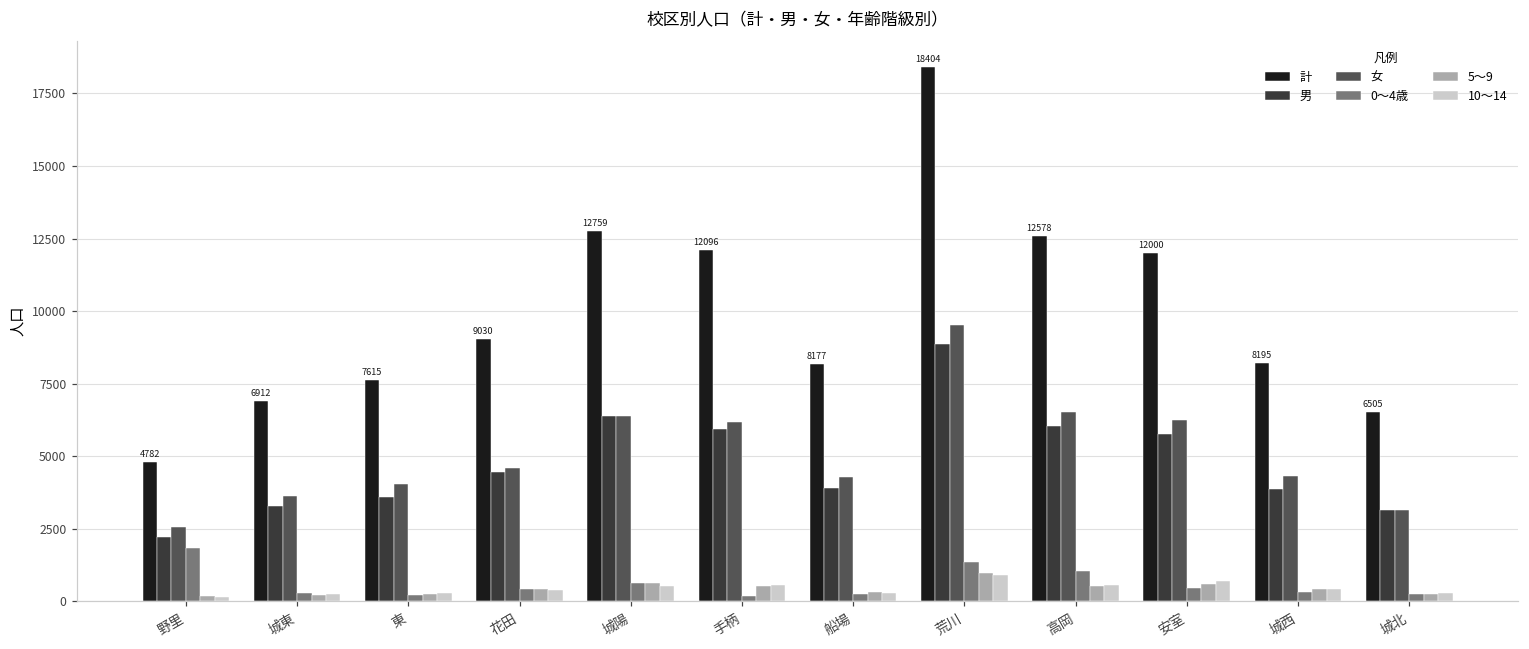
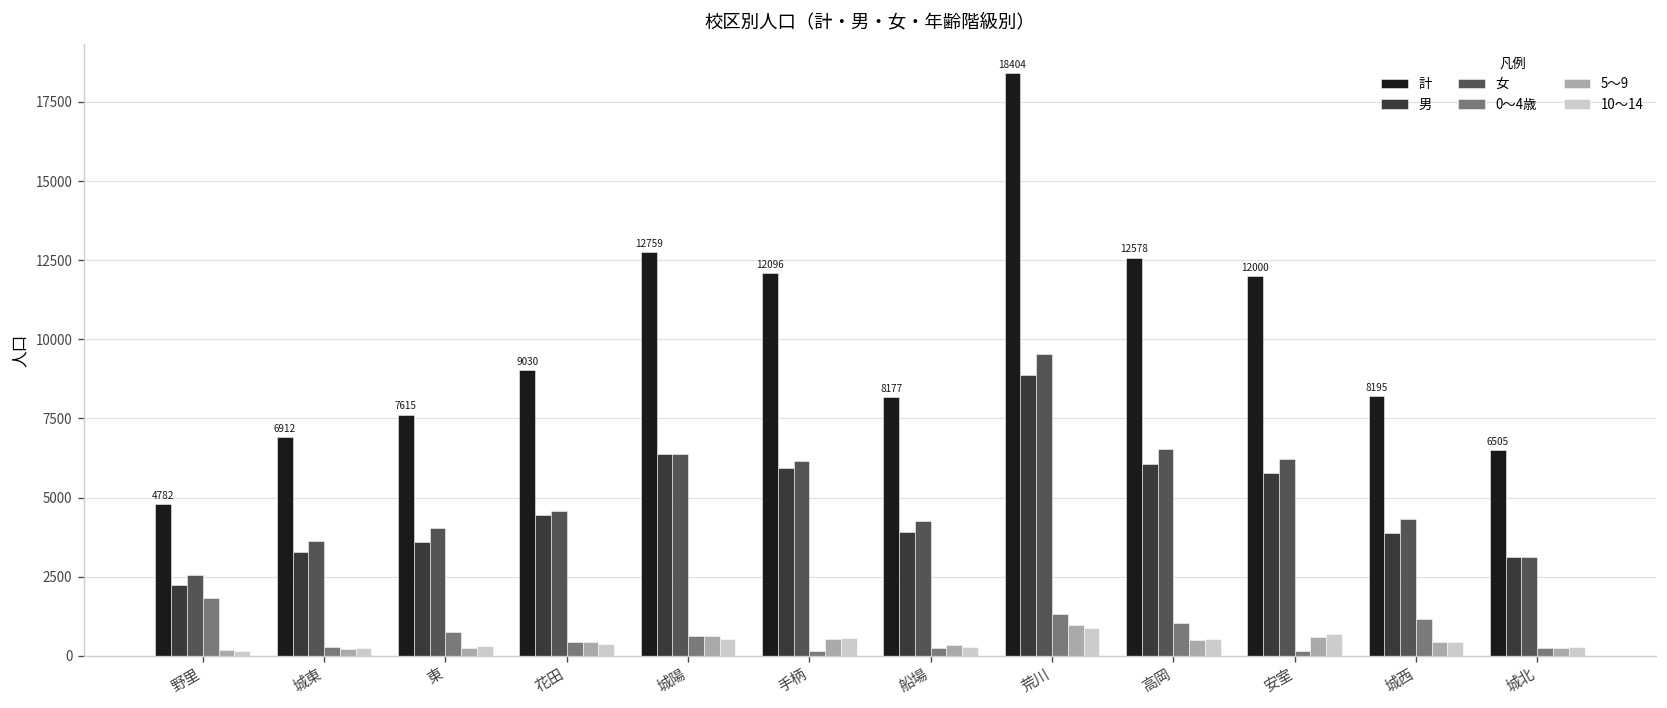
  {
    "0～4歳": {
      "野里": 1800,
      "城東": 300,
-     "東": 200,
+     "東": 700,
      "花田": 400,
      "城陽": 600,
      "手柄": 200,
      "船場": 300,
      "荒川": 1300,
      "高岡": 1100,
-     "安室": 500,
-     "城西": 300,
+     "安室": 200,
+     "城西": 1200,
      "城北": 200
    }
  }
